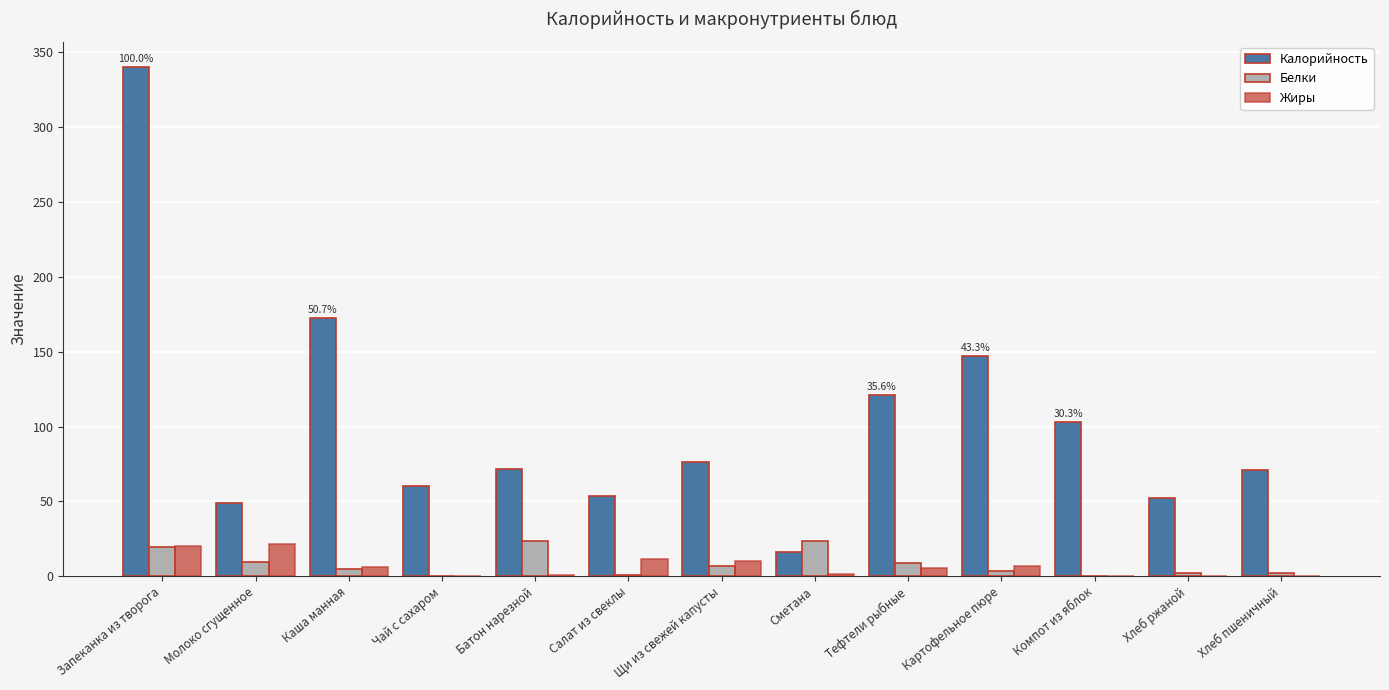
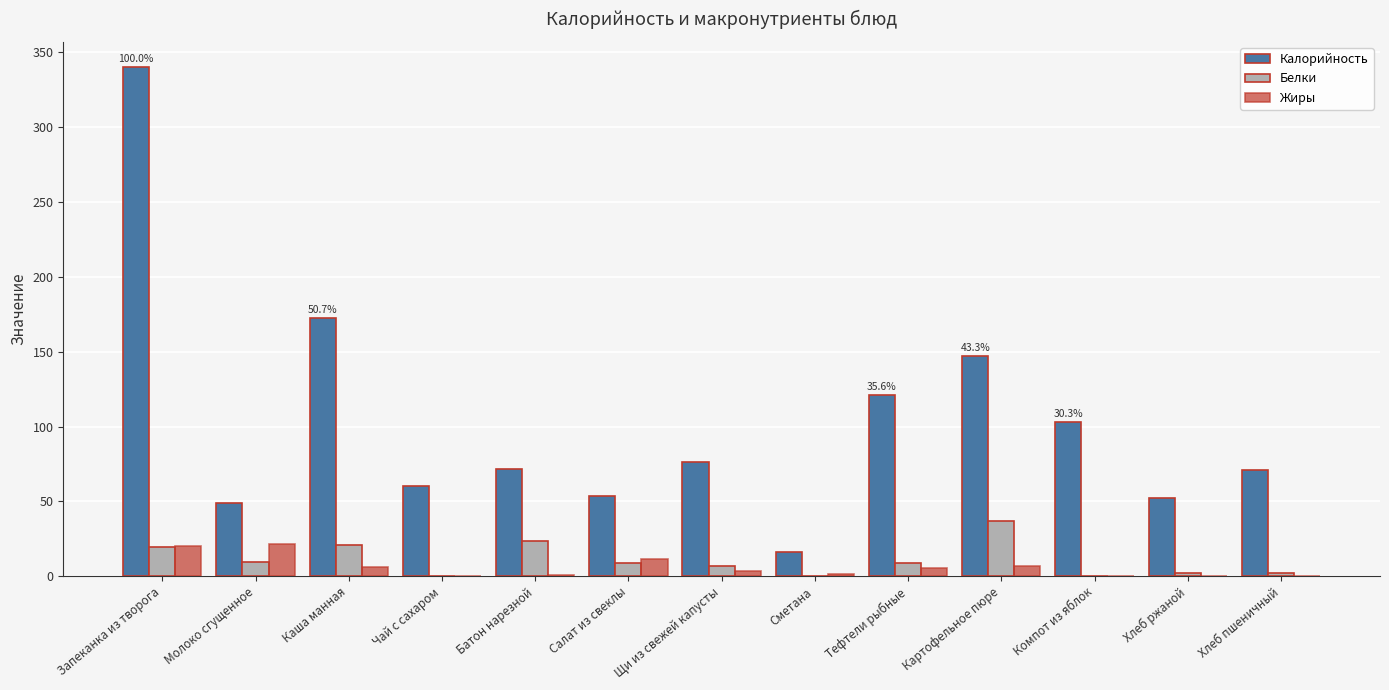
  {
    "Калорийность": {
      "Молоко сгущенное": 49,
      "Чай с сахаром": 60,
      "Батон нарезной": 71,
      "Салат из свеклы": 53,
      "Щи из свежей капусты": 76,
      "Сметана": 16,
      "Хлеб ржаной": 52,
      "Хлеб пшеничный": 71
    },
    "Белки": {
      "Запеканка из творога": 19,
      "Молоко сгущенное": 9,
-     "Каша манная": 5,
+     "Каша манная": 21,
      "Батон нарезной": 24,
-     "Салат из свеклы": 1,
+     "Салат из свеклы": 9,
      "Щи из свежей капусты": 7,
-     "Сметана": 23,
+     "Сметана": 0,
      "Тефтели рыбные": 9,
-     "Картофельное пюре": 3,
+     "Картофельное пюре": 37,
      "Компот из яблок": 0,
      "Хлеб ржаной": 2,
      "Хлеб пшеничный": 2
    },
    "Жиры": {
      "Запеканка из творога": 20,
      "Молоко сгущенное": 21,
      "Каша манная": 6,
      "Чай с сахаром": 0,
      "Салат из свеклы": 12,
-     "Щи из свежей капусты": 10,
+     "Щи из свежей капусты": 4,
      "Тефтели рыбные": 5,
      "Картофельное пюре": 7,
      "Компот из яблок": 0,
      "Хлеб ржаной": 0,
      "Хлеб пшеничный": 0
    }
  }
